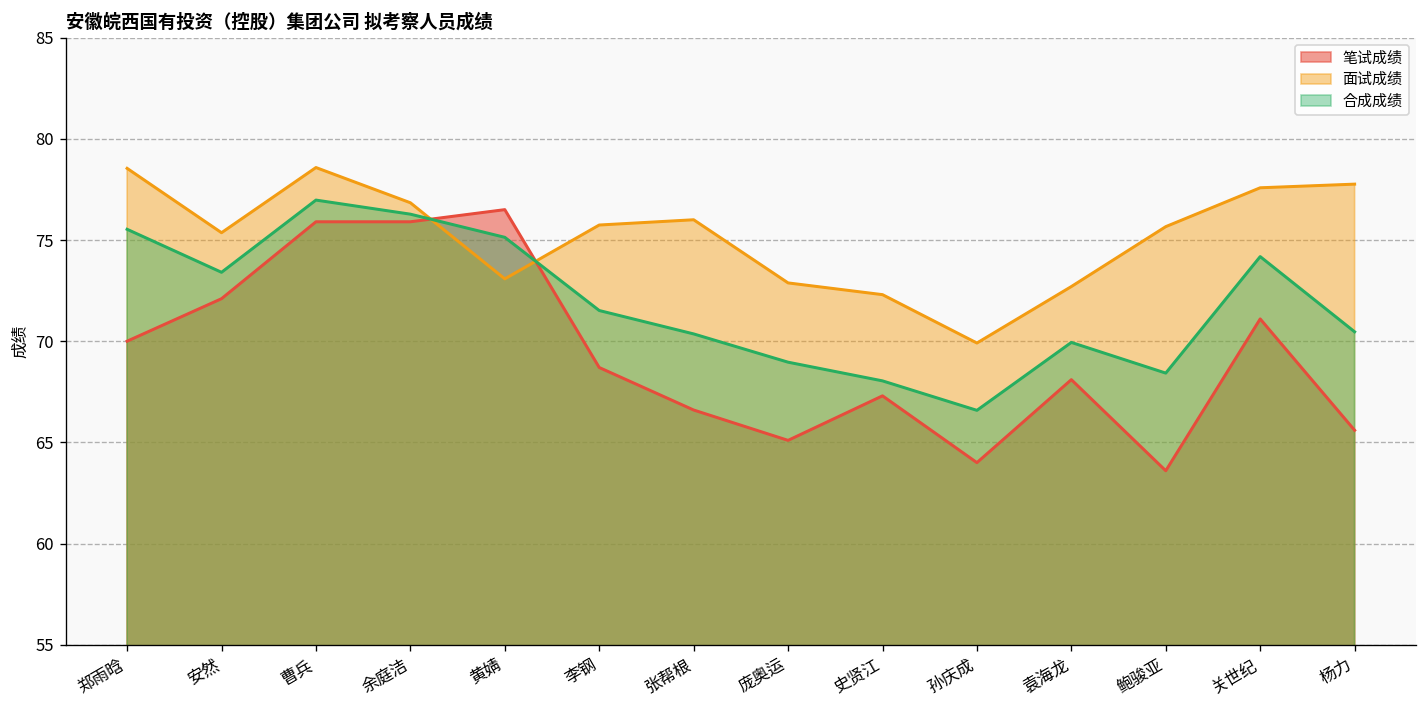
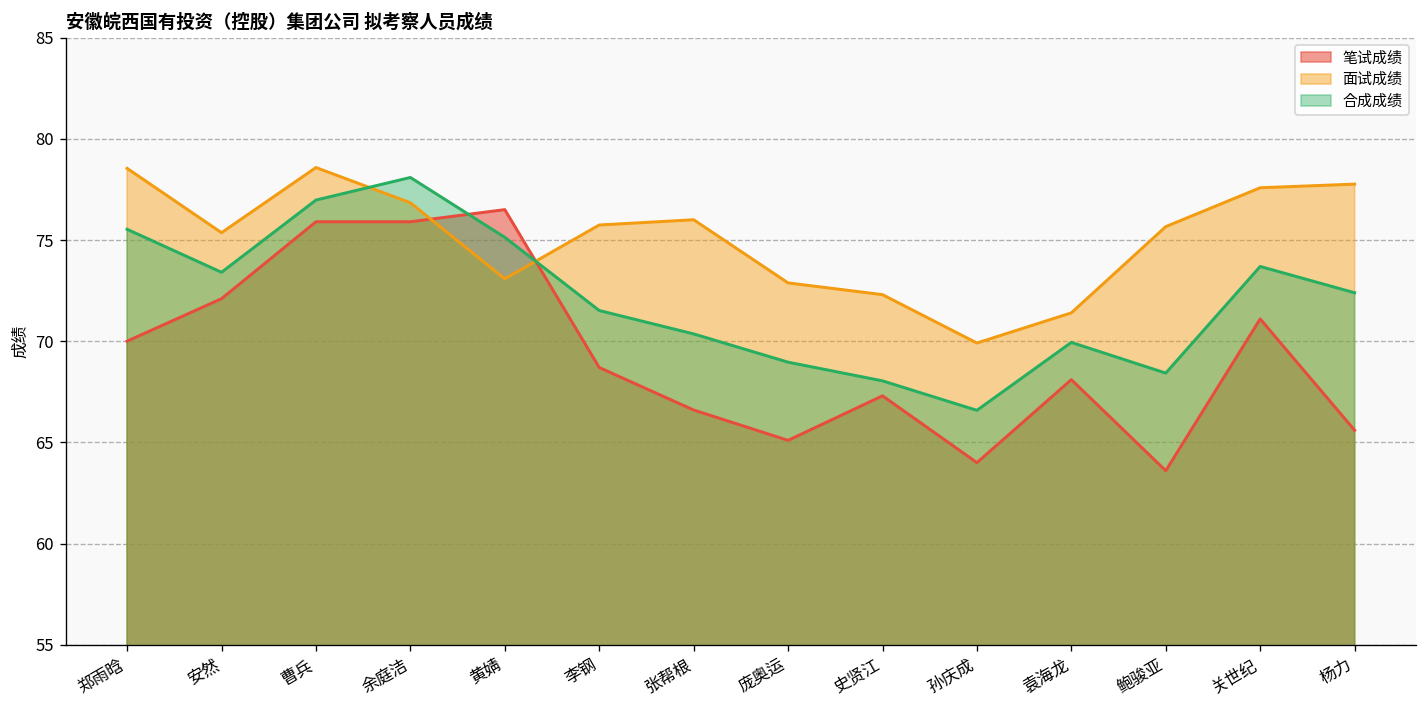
  {
    "笔试成绩": {
      "郑雨晗": 70.0,
      "安然": 72.1,
      "曹兵": 75.9,
      "余庭洁": 75.9,
      "黄婧": 76.5,
      "李钢": 68.7,
      "张帮根": 66.6,
      "庞奥运": 65.1,
      "史贤江": 67.3,
      "孙庆成": 64.0,
      "袁海龙": 68.1,
      "鲍骏亚": 63.6,
      "关世纪": 71.1,
      "杨力": 65.6
    },
    "面试成绩": {
      "郑雨晗": 78.5,
      "安然": 75.4,
      "曹兵": 78.6,
      "余庭洁": 76.8,
      "黄婧": 73.1,
      "李钢": 75.7,
      "张帮根": 76.0,
      "庞奥运": 72.9,
      "史贤江": 72.3,
      "孙庆成": 69.9,
-     "袁海龙": 72.7,
+     "袁海龙": 71.4,
      "鲍骏亚": 75.7,
      "关世纪": 77.6,
      "杨力": 77.8
    },
    "合成成绩": {
      "郑雨晗": 75.5,
      "安然": 73.4,
      "曹兵": 77.0,
-     "余庭洁": 76.3,
+     "余庭洁": 78.1,
      "黄婧": 75.1,
      "李钢": 71.5,
      "张帮根": 70.4,
      "庞奥运": 69.0,
      "史贤江": 68.0,
      "孙庆成": 66.6,
      "袁海龙": 69.9,
      "鲍骏亚": 68.4,
-     "关世纪": 74.2,
-     "杨力": 70.5
+     "关世纪": 73.7,
+     "杨力": 72.4
    }
  }
